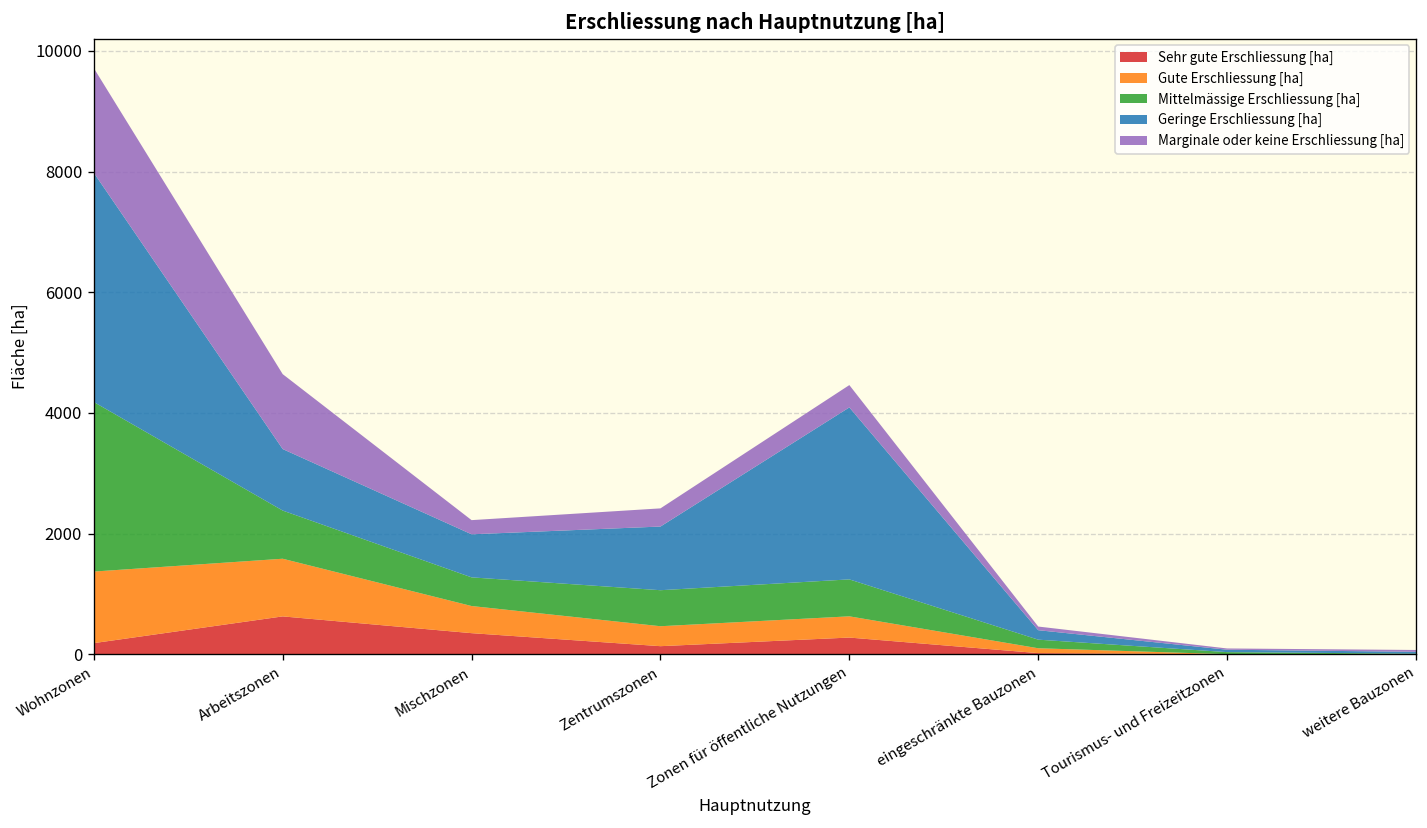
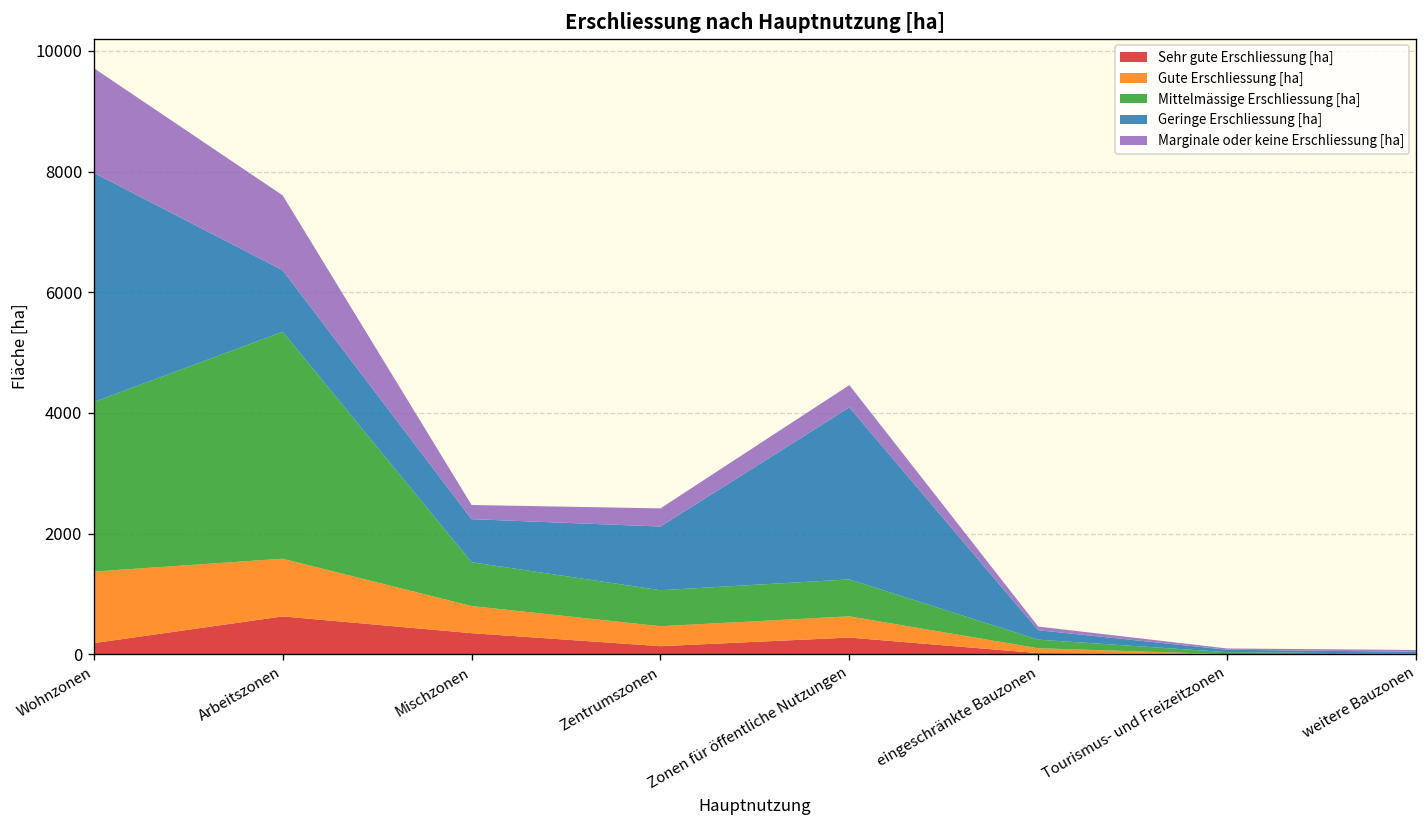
  {
    "Sehr gute Erschliessung [ha]": {
      "Wohnzonen": 200,
      "Arbeitszonen": 600,
      "Mischzonen": 400,
      "Zentrumszonen": 100,
      "Zonen für öffentliche Nutzungen": 300
    },
    "Gute Erschliessung [ha]": {
      "Wohnzonen": 1200,
      "Arbeitszonen": 1000,
      "Mischzonen": 400,
      "Zentrumszonen": 300,
      "Zonen für öffentliche Nutzungen": 400,
      "eingeschränkte Bauzonen": 100
    },
    "Mittelmässige Erschliessung [ha]": {
      "Wohnzonen": 2800,
-     "Arbeitszonen": 800,
-     "Mischzonen": 500,
+     "Arbeitszonen": 3800,
+     "Mischzonen": 700,
      "Zentrumszonen": 600,
      "Zonen für öffentliche Nutzungen": 600,
      "eingeschränkte Bauzonen": 100
    },
    "Geringe Erschliessung [ha]": {
      "Wohnzonen": 3800,
      "Arbeitszonen": 1000,
      "Mischzonen": 700,
      "Zentrumszonen": 1100,
      "Zonen für öffentliche Nutzungen": 2800,
      "eingeschränkte Bauzonen": 200
    },
    "Marginale oder keine Erschliessung [ha]": {
      "Wohnzonen": 1700,
      "Arbeitszonen": 1200,
      "Mischzonen": 200,
      "Zentrumszonen": 300,
      "Zonen für öffentliche Nutzungen": 400,
      "eingeschränkte Bauzonen": 100
    }
  }
